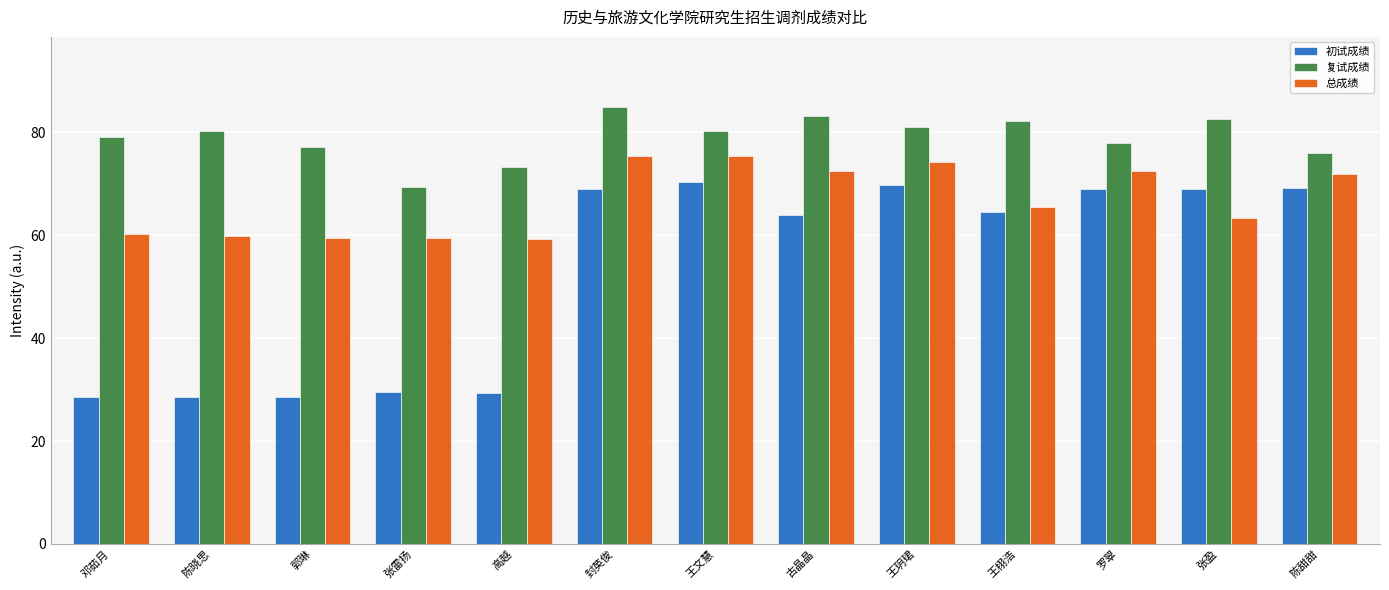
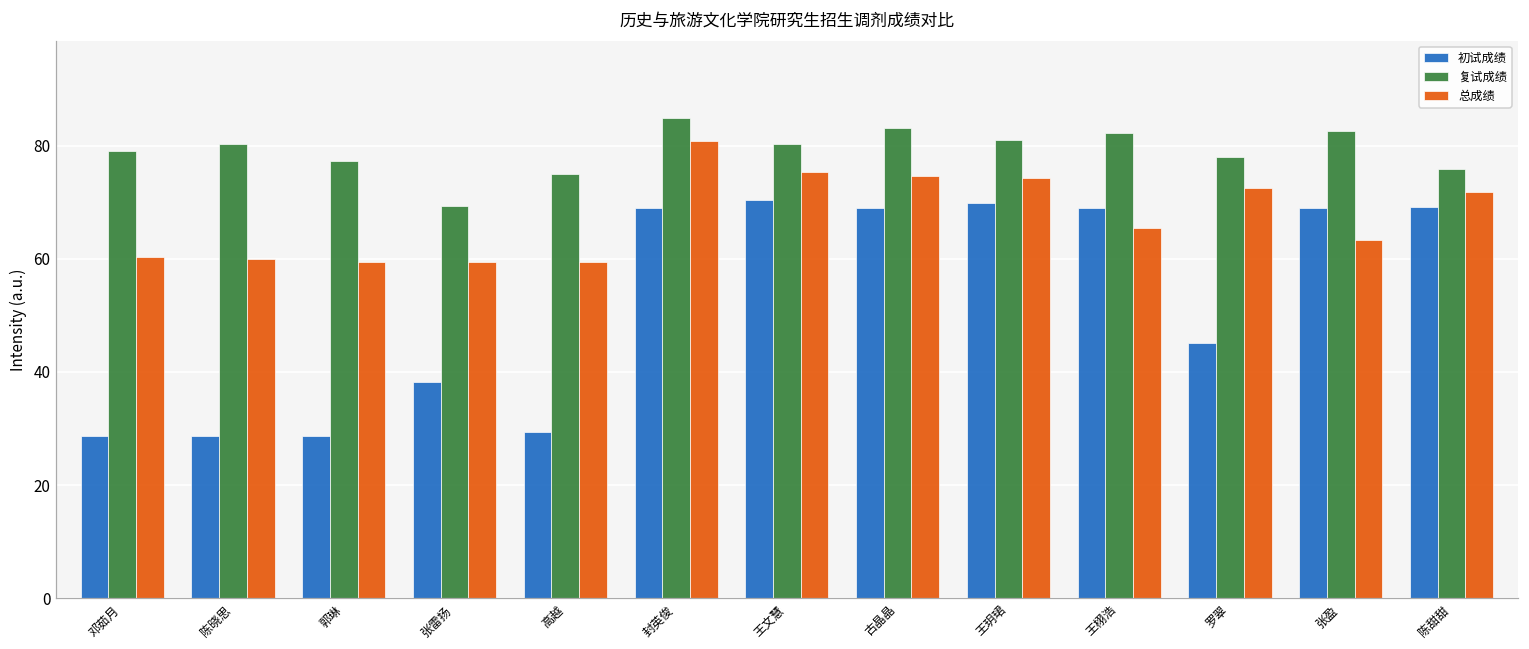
  {
    "初试成绩": {
      "邓茹月": 29,
      "陈晓思": 29,
      "郭琳": 29,
-     "张雷扬": 30,
+     "张雷扬": 38,
      "高越": 29,
      "封英俊": 69,
      "王文慧": 70,
-     "古晶晶": 64,
+     "古晶晶": 69,
      "王玥珺": 70,
-     "王栩浩": 65,
-     "罗翠": 69,
+     "王栩浩": 69,
+     "罗翠": 45,
      "张盈": 69,
      "陈甜甜": 69
    },
    "复试成绩": {
      "邓茹月": 79,
      "陈晓思": 80,
      "郭琳": 77,
      "张雷扬": 69,
-     "高越": 73,
+     "高越": 75,
      "封英俊": 85,
      "王文慧": 80,
      "古晶晶": 83,
      "王玥珺": 81,
      "王栩浩": 82,
      "罗翠": 78,
      "张盈": 83,
      "陈甜甜": 76
    },
    "总成绩": {
      "邓茹月": 60,
      "陈晓思": 60,
      "郭琳": 59,
      "张雷扬": 59,
      "高越": 59,
-     "封英俊": 75,
+     "封英俊": 81,
      "王文慧": 75,
-     "古晶晶": 73,
+     "古晶晶": 75,
      "王玥珺": 74,
      "王栩浩": 65,
      "罗翠": 73,
      "张盈": 63,
      "陈甜甜": 72
    }
  }
